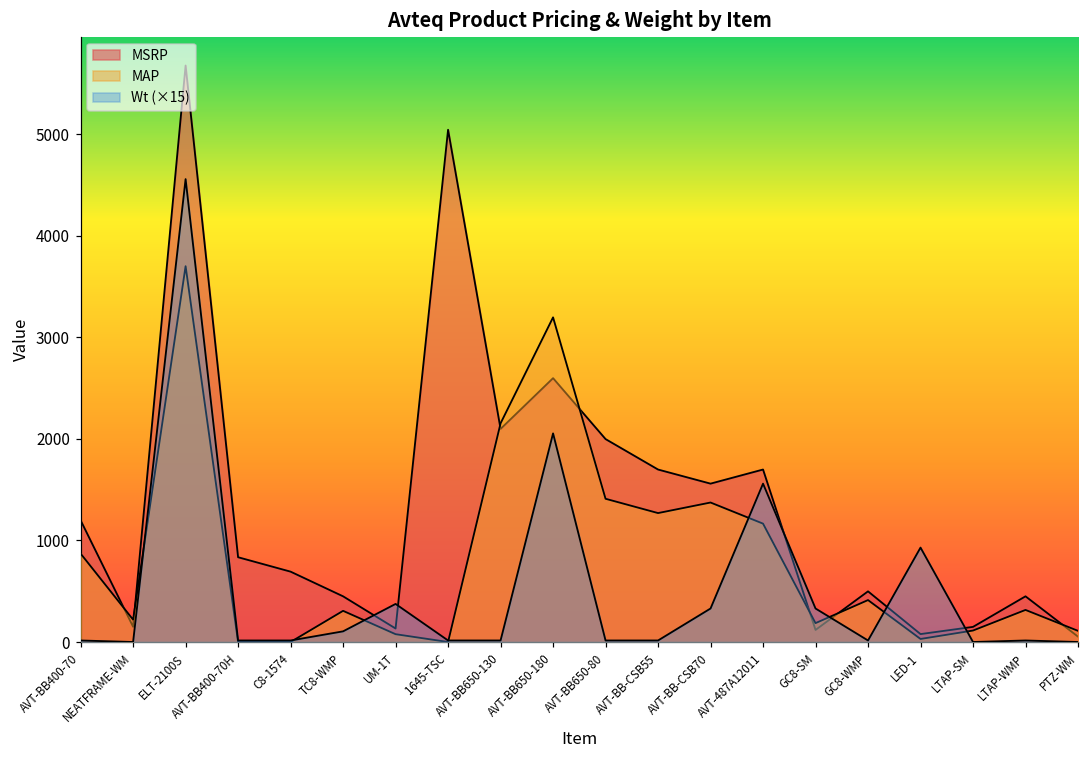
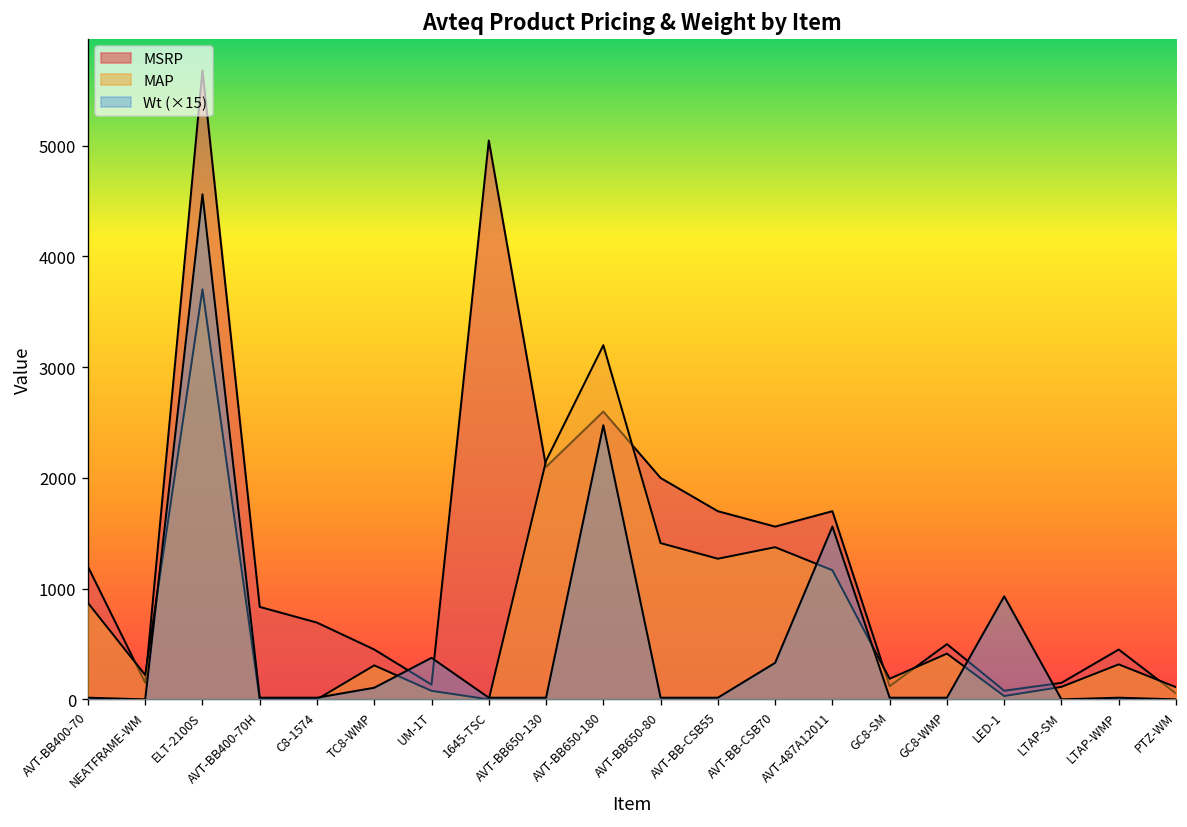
  {
    "MSRP": {
      "AVT-BB400-70": 1200,
      "NEATFRAME-WM": 200,
      "AVT-BB400-70H": 800,
      "C8-1574": 700,
      "TC8-WMP": 500,
      "UM-1T": 100,
      "1645-TSC": 5000,
      "AVT-BB650-130": 2100,
      "AVT-BB650-180": 2600,
      "AVT-BB650-80": 2000,
      "AVT-BB-CSB55": 1700,
      "AVT-BB-CSB70": 1600,
      "AVT-487A12011": 1700,
      "GC8-SM": 100,
      "GC8-WMP": 500,
      "LED-1": 100,
      "LTAP-SM": 100,
      "LTAP-WMP": 500,
      "PTZ-WM": 100
    },
    "MAP": {
      "AVT-BB400-70": 900,
      "NEATFRAME-WM": 200,
      "ELT-2100S": 3700,
      "TC8-WMP": 300,
      "UM-1T": 100,
      "AVT-BB650-130": 2200,
      "AVT-BB650-180": 3200,
      "AVT-BB650-80": 1400,
      "AVT-BB-CSB55": 1300,
      "AVT-BB-CSB70": 1400,
      "AVT-487A12011": 1200,
      "GC8-SM": 200,
      "GC8-WMP": 400,
      "LED-1": 0,
      "LTAP-SM": 100,
      "LTAP-WMP": 300,
      "PTZ-WM": 100
    },
    "Wt (×15)": {
      "AVT-BB400-70": 0,
      "NEATFRAME-WM": 0,
      "ELT-2100S": 4600,
      "TC8-WMP": 100,
      "UM-1T": 400,
      "AVT-BB650-130": 0,
-     "AVT-BB650-180": 2100,
+     "AVT-BB650-180": 2500,
      "AVT-BB650-80": 0,
      "AVT-BB-CSB55": 0,
      "AVT-BB-CSB70": 300,
      "AVT-487A12011": 1600,
-     "GC8-SM": 300,
+     "GC8-SM": 0,
      "GC8-WMP": 0,
      "LED-1": 900,
      "LTAP-SM": 0,
      "LTAP-WMP": 0,
      "PTZ-WM": 0
    }
  }
